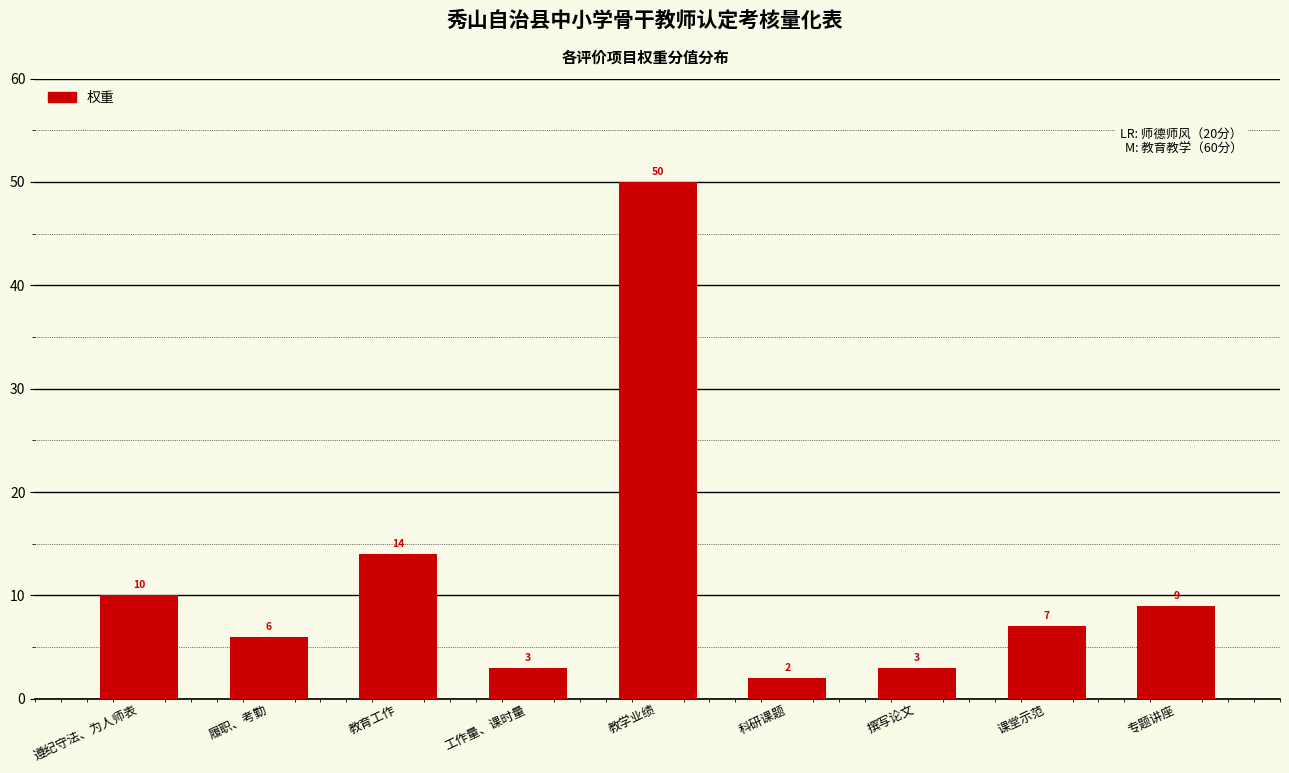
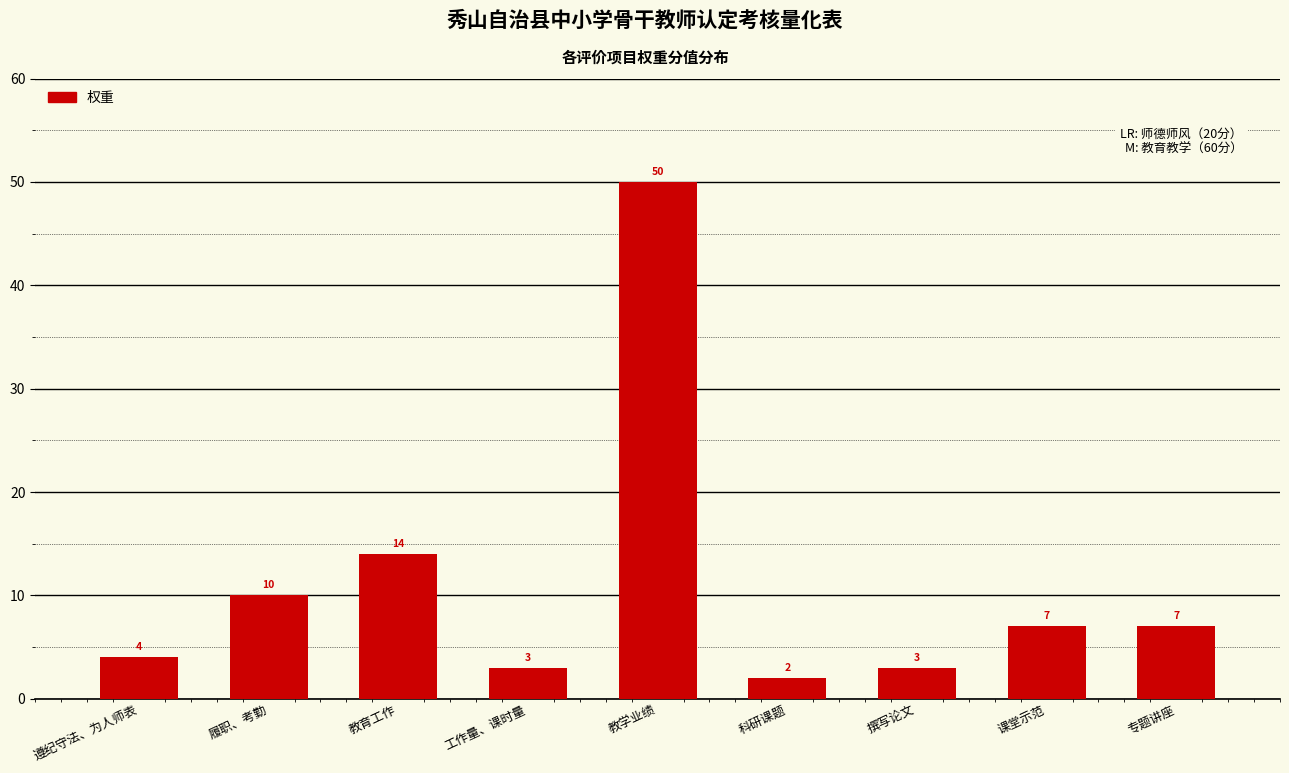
  {
-   "遵纪守法、为人师表": 10,
-   "履职、考勤": 6,
+   "遵纪守法、为人师表": 4,
+   "履职、考勤": 10,
    "教育工作": 14,
    "工作量、课时量": 3,
    "教学业绩": 50,
    "科研课题": 2,
    "撰写论文": 3,
    "课堂示范": 7,
-   "专题讲座": 9
+   "专题讲座": 7
  }
